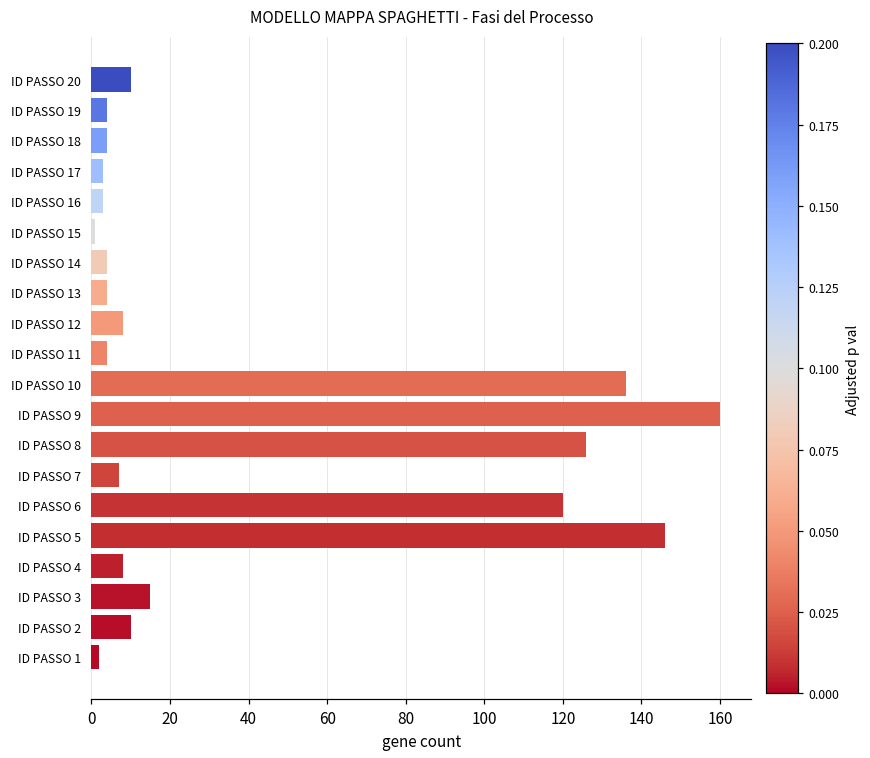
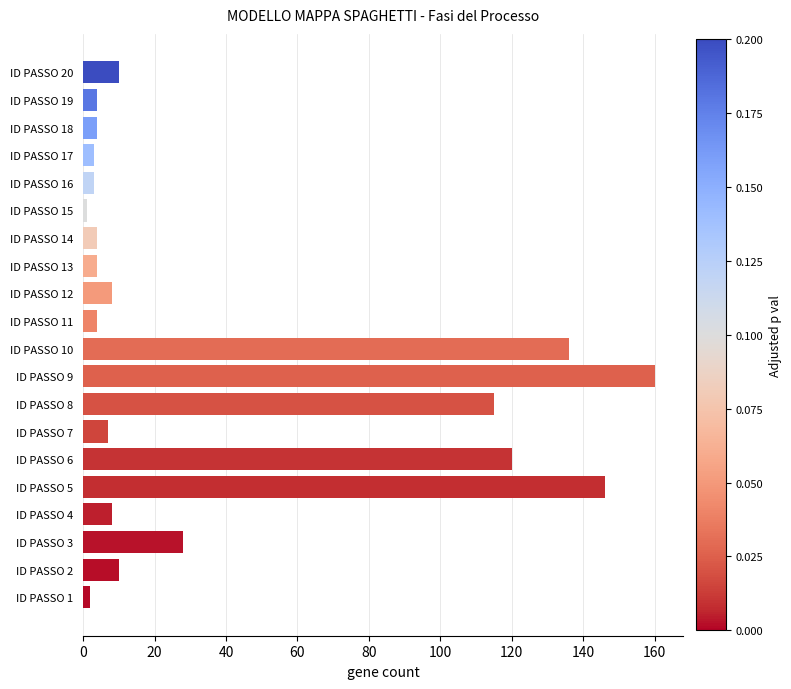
  {
    "ID PASSO 20": 10,
    "ID PASSO 19": 4,
    "ID PASSO 18": 4,
    "ID PASSO 17": 3,
    "ID PASSO 16": 3,
    "ID PASSO 15": 1,
    "ID PASSO 14": 4,
    "ID PASSO 13": 4,
    "ID PASSO 12": 8,
    "ID PASSO 11": 4,
    "ID PASSO 10": 136,
    "ID PASSO 9": 160,
-   "ID PASSO 8": 126,
+   "ID PASSO 8": 115,
    "ID PASSO 7": 7,
    "ID PASSO 6": 120,
    "ID PASSO 5": 146,
    "ID PASSO 4": 8,
-   "ID PASSO 3": 15,
+   "ID PASSO 3": 28,
    "ID PASSO 2": 10,
    "ID PASSO 1": 2
  }
